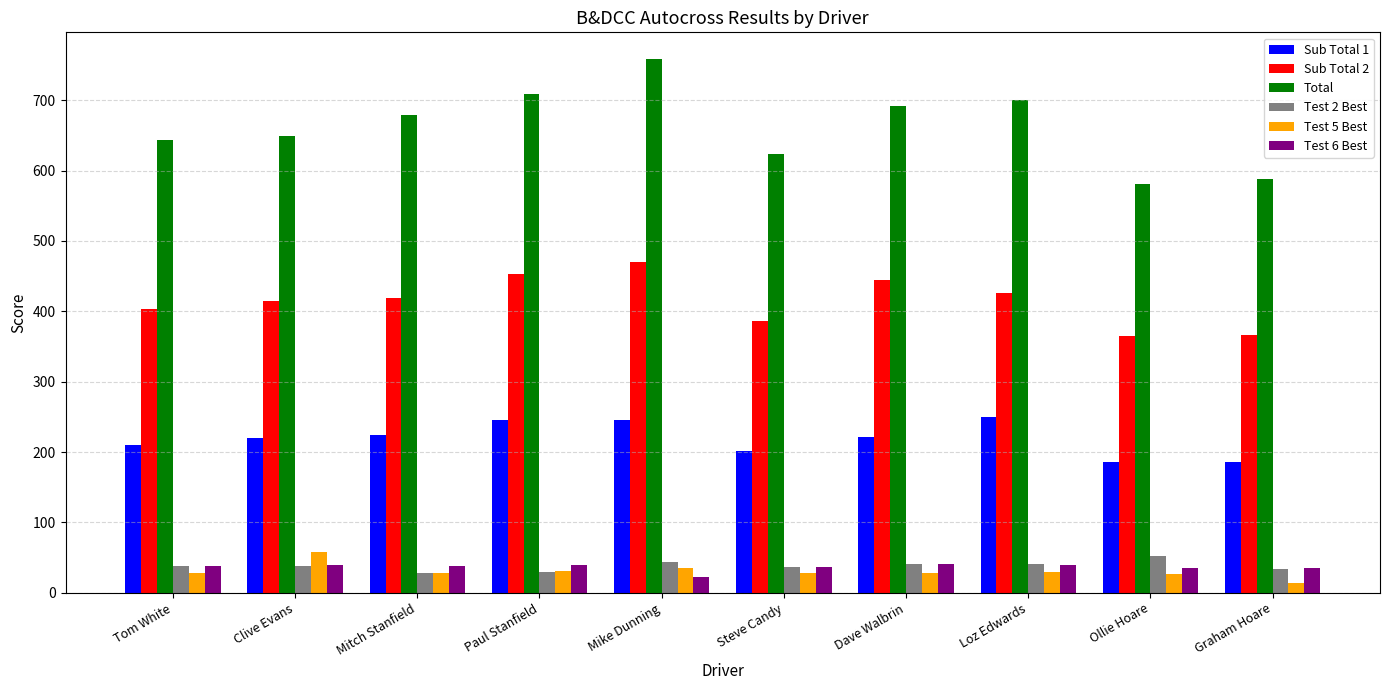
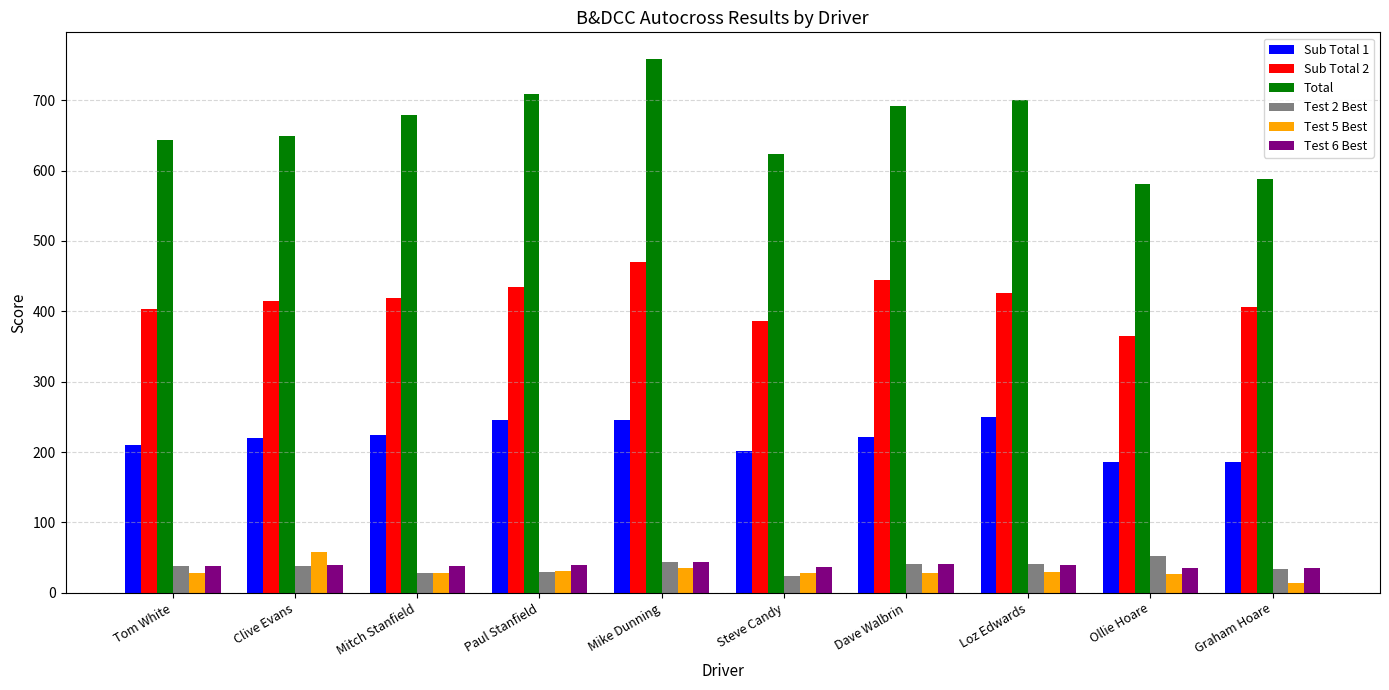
  {
    "Sub Total 1": {
      "Tom White": 210,
      "Clive Evans": 220,
      "Mitch Stanfield": 220,
      "Paul Stanfield": 250,
      "Mike Dunning": 250,
      "Steve Candy": 200,
      "Dave Walbrin": 220,
      "Loz Edwards": 250,
      "Ollie Hoare": 190,
      "Graham Hoare": 190
    },
    "Sub Total 2": {
      "Tom White": 400,
      "Clive Evans": 410,
      "Mitch Stanfield": 420,
-     "Paul Stanfield": 450,
+     "Paul Stanfield": 430,
      "Mike Dunning": 470,
      "Steve Candy": 390,
      "Dave Walbrin": 440,
      "Loz Edwards": 430,
      "Ollie Hoare": 360,
-     "Graham Hoare": 370
+     "Graham Hoare": 410
    },
    "Total": {
      "Tom White": 640,
      "Clive Evans": 650,
      "Mitch Stanfield": 680,
      "Paul Stanfield": 710,
      "Mike Dunning": 760,
      "Steve Candy": 620,
      "Dave Walbrin": 690,
      "Loz Edwards": 700,
      "Ollie Hoare": 580,
      "Graham Hoare": 590
    },
    "Test 2 Best": {
      "Tom White": 40,
      "Clive Evans": 40,
      "Mitch Stanfield": 30,
      "Paul Stanfield": 30,
      "Mike Dunning": 40,
-     "Steve Candy": 40,
+     "Steve Candy": 20,
      "Dave Walbrin": 40,
      "Loz Edwards": 40,
      "Ollie Hoare": 50,
      "Graham Hoare": 30
    },
    "Test 5 Best": {
      "Tom White": 30,
      "Clive Evans": 60,
      "Mitch Stanfield": 30,
      "Paul Stanfield": 30,
      "Mike Dunning": 30,
      "Steve Candy": 30,
      "Dave Walbrin": 30,
      "Loz Edwards": 30,
      "Ollie Hoare": 30,
      "Graham Hoare": 10
    },
    "Test 6 Best": {
      "Tom White": 40,
      "Clive Evans": 40,
      "Mitch Stanfield": 40,
      "Paul Stanfield": 40,
-     "Mike Dunning": 20,
+     "Mike Dunning": 40,
      "Steve Candy": 40,
      "Dave Walbrin": 40,
      "Loz Edwards": 40,
      "Ollie Hoare": 40,
      "Graham Hoare": 40
    }
  }
